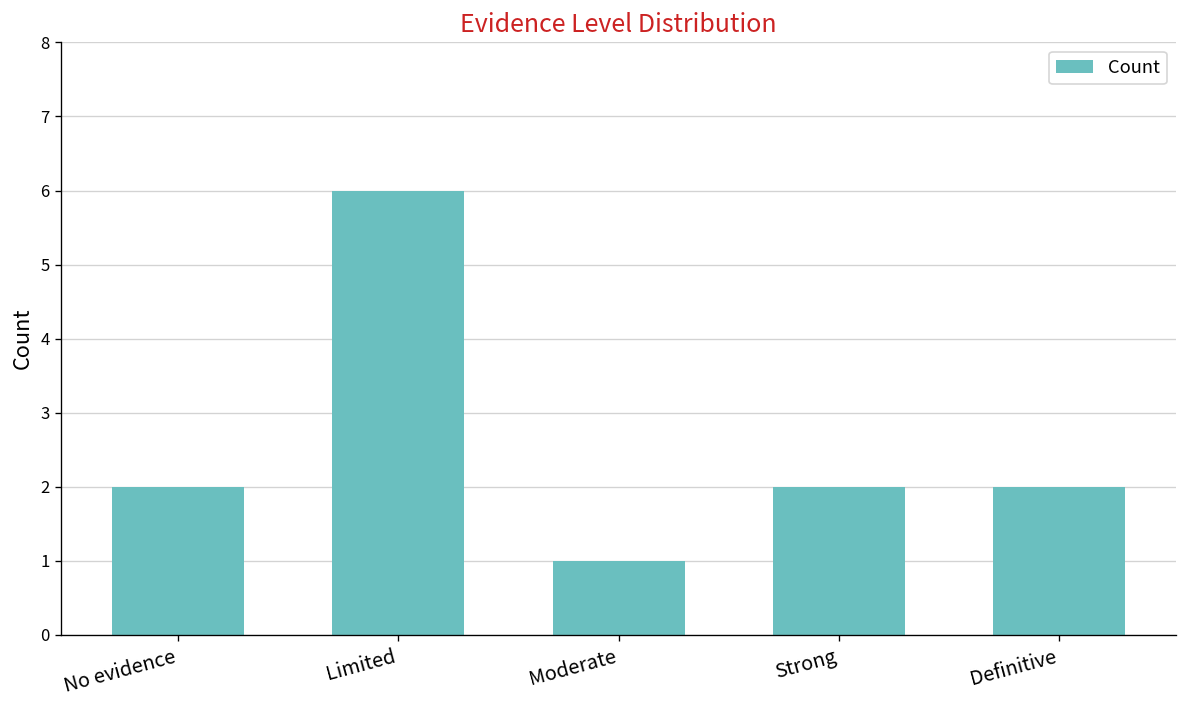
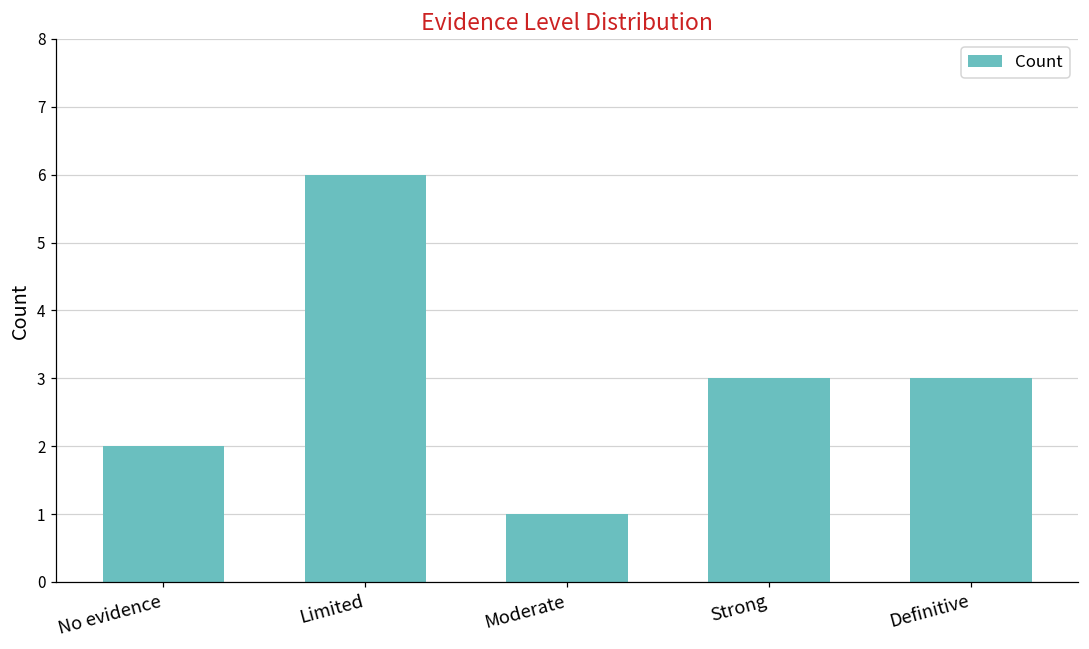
  {
    "No evidence": 2,
    "Limited": 6,
    "Moderate": 1,
-   "Strong": 2,
-   "Definitive": 2
+   "Strong": 3,
+   "Definitive": 3
  }
